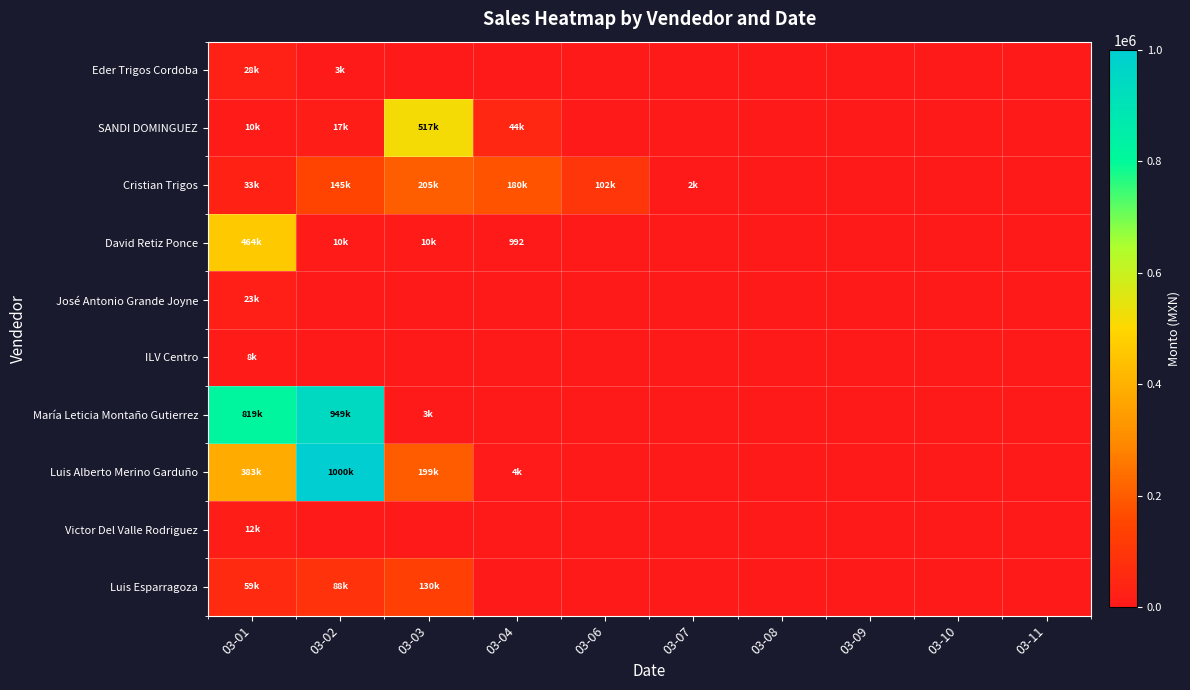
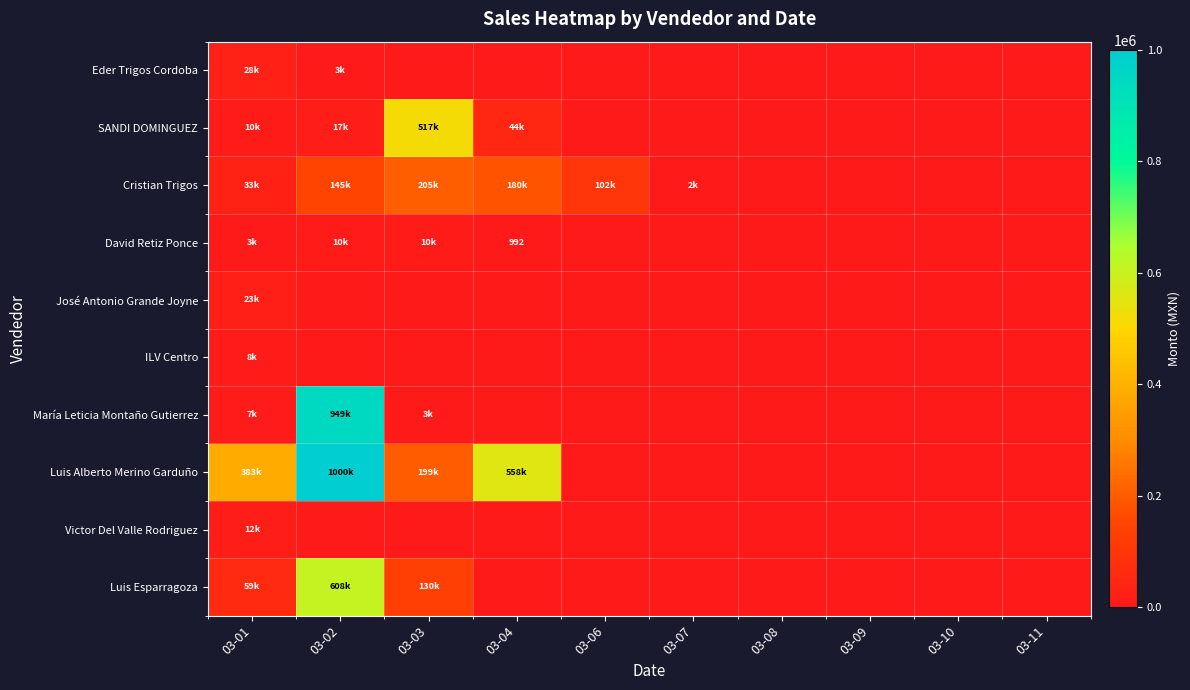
  {
    "Eder Trigos Cordoba": {
      "03-01": "28k",
      "03-02": "3k"
    },
    "SANDI DOMINGUEZ": {
      "03-01": "10k",
      "03-02": "17k",
      "03-03": "517k",
      "03-04": "44k"
    },
    "Cristian Trigos": {
      "03-01": "33k",
      "03-02": "145k",
      "03-03": "205k",
      "03-04": "180k",
      "03-06": "102k",
      "03-07": "2k"
    },
    "David Retiz Ponce": {
-     "03-01": "464k",
+     "03-01": "3k",
      "03-02": "10k",
      "03-03": "10k",
      "03-04": "992"
    },
    "José Antonio Grande Joyne": {
      "03-01": "23k"
    },
    "ILV Centro": {
      "03-01": "8k"
    },
    "María Leticia Montaño Gutierrez": {
-     "03-01": "819k",
+     "03-01": "7k",
      "03-02": "949k",
      "03-03": "3k"
    },
    "Luis Alberto Merino Garduño": {
      "03-01": "383k",
      "03-02": "1000k",
      "03-03": "199k",
-     "03-04": "4k"
+     "03-04": "558k"
    },
    "Victor Del Valle Rodriguez": {
      "03-01": "12k"
    },
    "Luis Esparragoza": {
      "03-01": "59k",
-     "03-02": "88k",
+     "03-02": "608k",
      "03-03": "130k"
    }
  }
